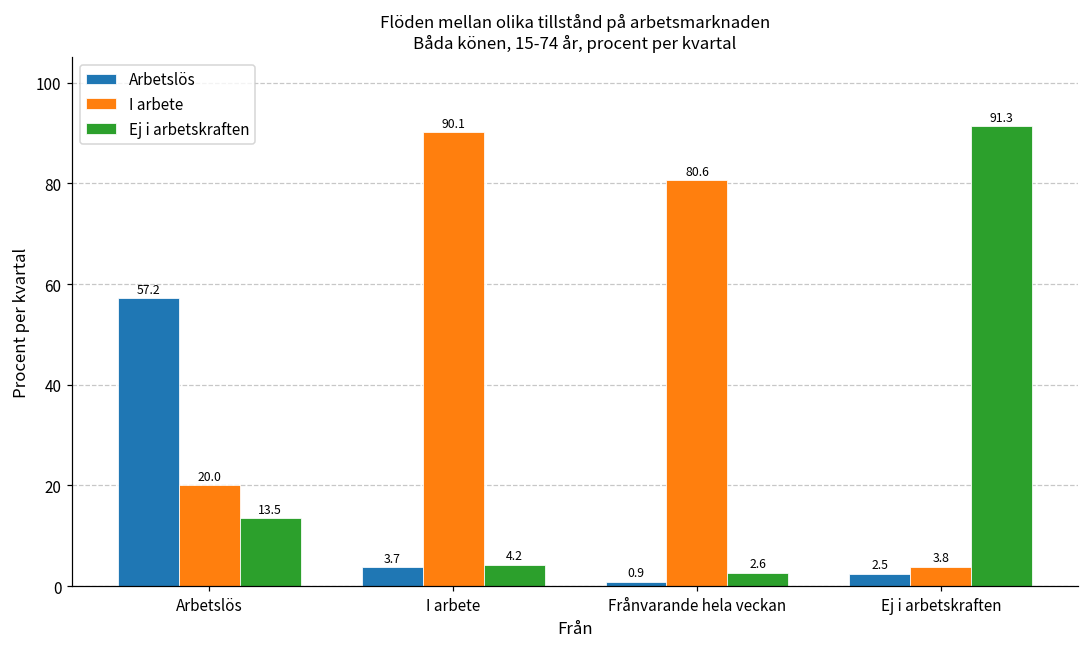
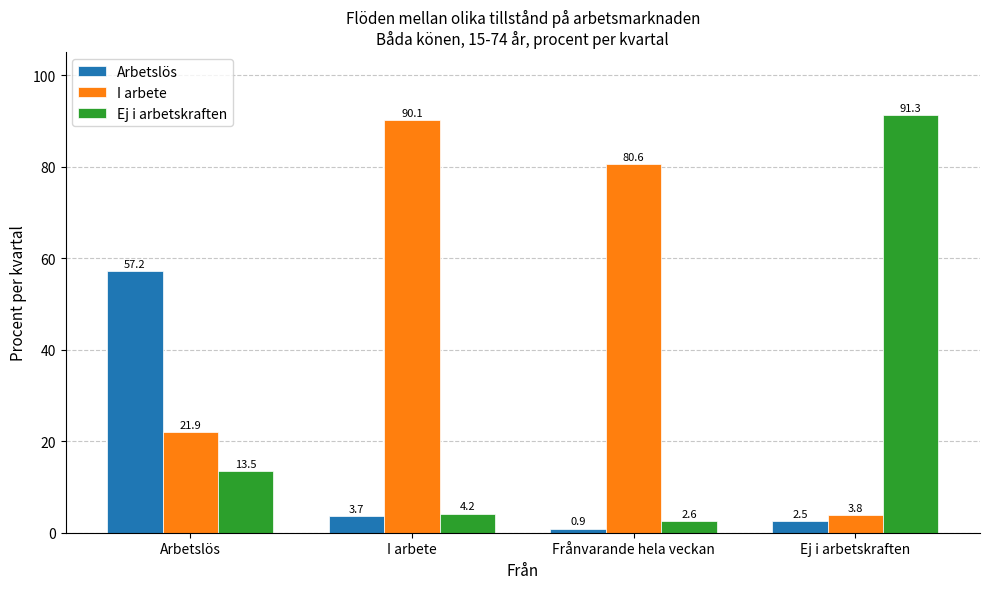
  {
    "Arbetslös": {
      "Arbetslös": 57.2,
      "I arbete": 3.7,
      "Frånvarande hela veckan": 0.9,
      "Ej i arbetskraften": 2.5
    },
    "I arbete": {
-     "Arbetslös": 20.0,
+     "Arbetslös": 21.9,
      "I arbete": 90.1,
      "Frånvarande hela veckan": 80.6,
      "Ej i arbetskraften": 3.8
    },
    "Ej i arbetskraften": {
      "Arbetslös": 13.5,
      "I arbete": 4.2,
      "Frånvarande hela veckan": 2.6,
      "Ej i arbetskraften": 91.3
    }
  }
